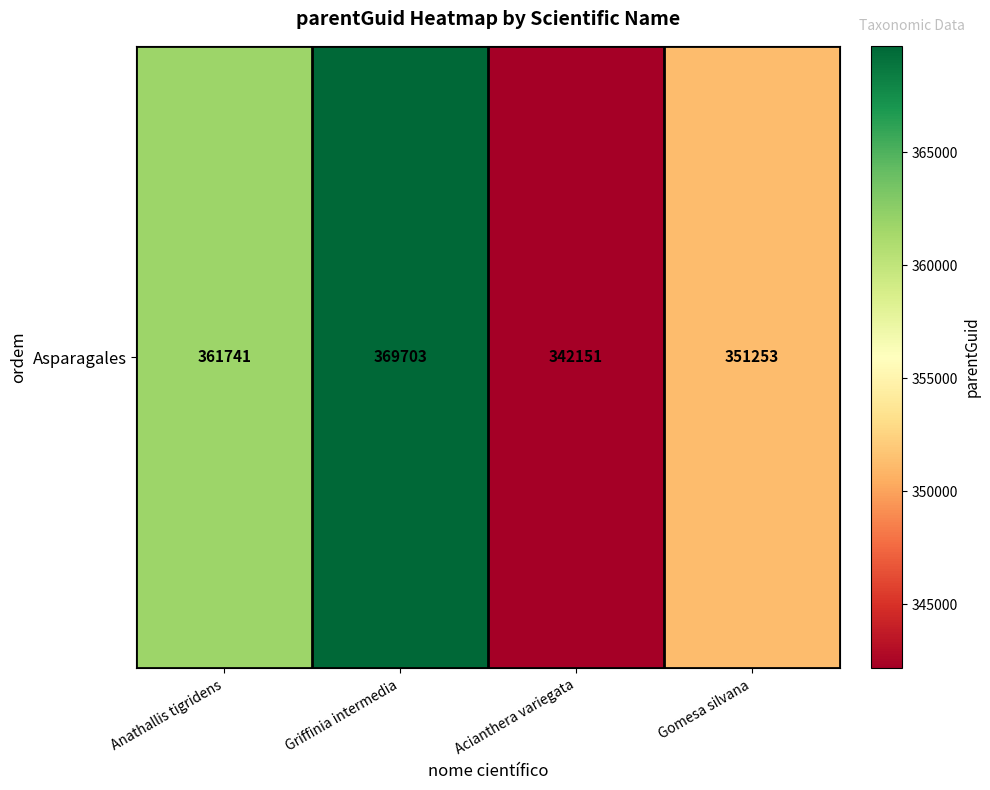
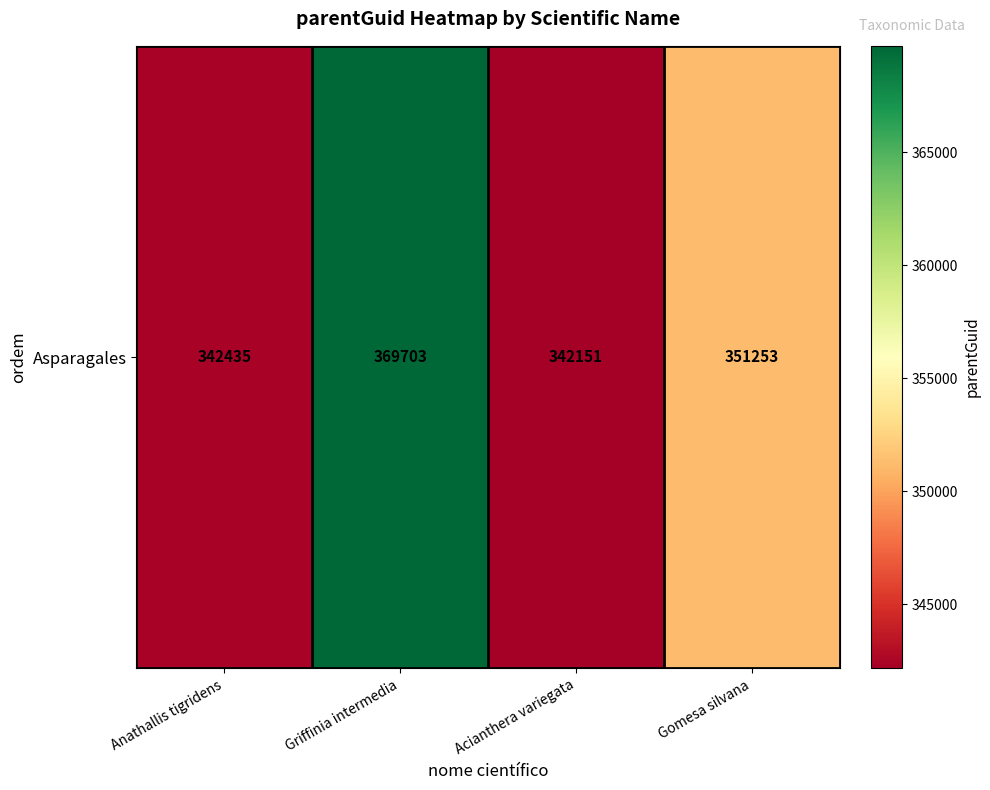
  {
    "Asparagales": {
-     "Anathallis tigridens": 361741,
+     "Anathallis tigridens": 342435,
      "Griffinia intermedia": 369703,
      "Acianthera variegata": 342151,
      "Gomesa silvana": 351253
    }
  }
